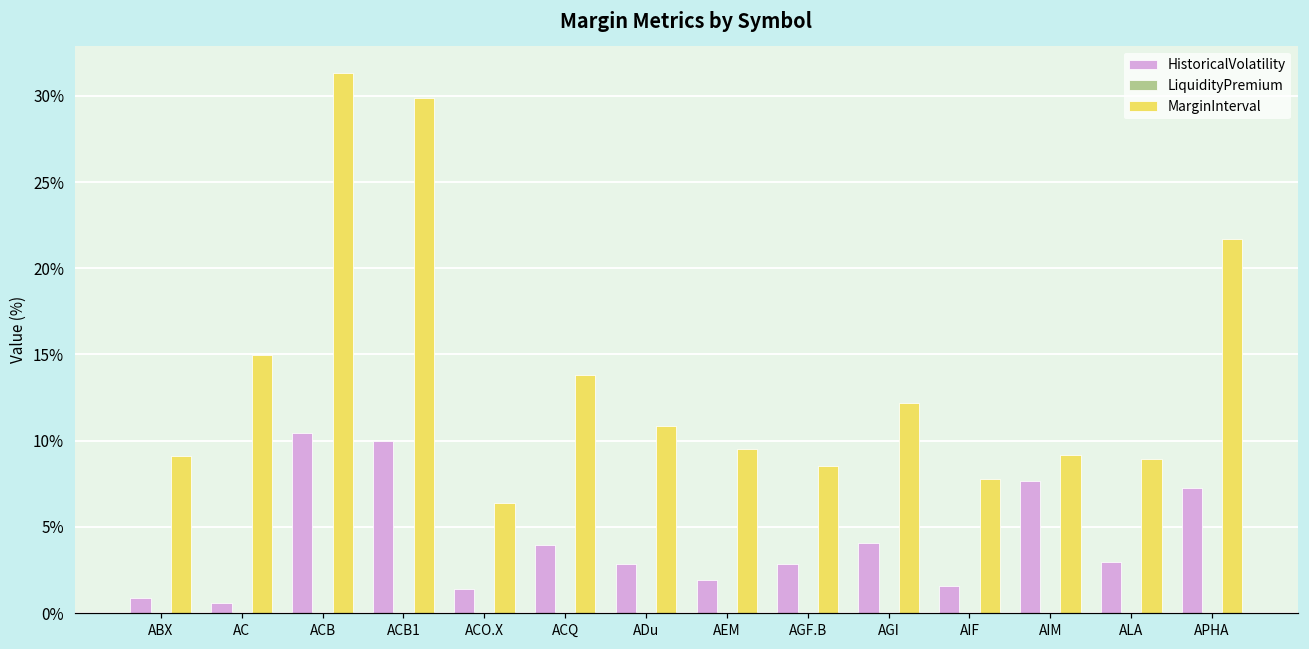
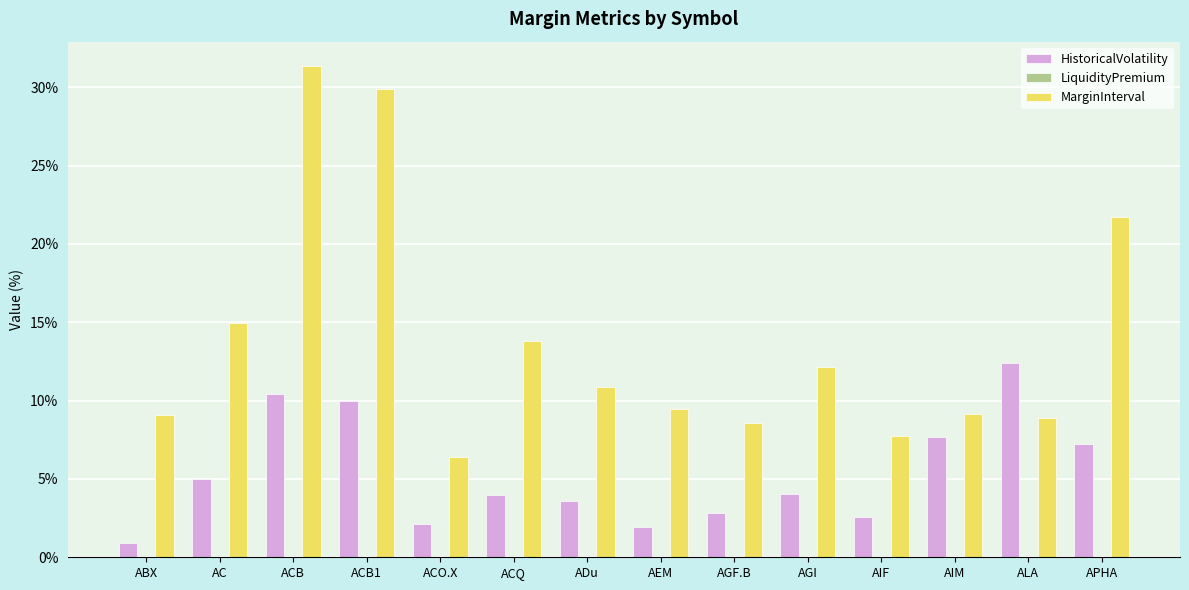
  {
    "HistoricalVolatility": {
      "ABX": "0.9%",
-     "AC": "0.6%",
+     "AC": "5.0%",
      "ACB": "10.4%",
      "ACB1": "10.0%",
-     "ACO.X": "1.4%",
+     "ACO.X": "2.1%",
      "ACQ": "4.0%",
-     "ADu": "2.8%",
+     "ADu": "3.6%",
      "AEM": "1.9%",
      "AGF.B": "2.8%",
      "AGI": "4.1%",
-     "AIF": "1.5%",
+     "AIF": "2.6%",
      "AIM": "7.7%",
-     "ALA": "3.0%",
+     "ALA": "12.4%",
      "APHA": "7.2%"
    },
    "LiquidityPremium": {
      "ABX": "0.0%",
      "AC": "0.0%",
      "ACB": "0.0%",
      "ACB1": "0.0%",
      "ACO.X": "0.0%",
      "ACQ": "0.0%",
      "ADu": "0.0%",
      "AEM": "0.0%",
      "AGF.B": "0.0%",
      "AGI": "0.0%",
      "AIF": "0.0%",
      "AIM": "0.0%",
      "ALA": "0.0%",
      "APHA": "0.0%"
    },
    "MarginInterval": {
      "ABX": "9.1%",
      "AC": "15.0%",
      "ACB": "31.3%",
      "ACB1": "29.9%",
      "ACO.X": "6.4%",
      "ACQ": "13.8%",
      "ADu": "10.9%",
      "AEM": "9.5%",
      "AGF.B": "8.5%",
      "AGI": "12.2%",
      "AIF": "7.8%",
      "AIM": "9.2%",
      "ALA": "8.9%",
      "APHA": "21.7%"
    }
  }
